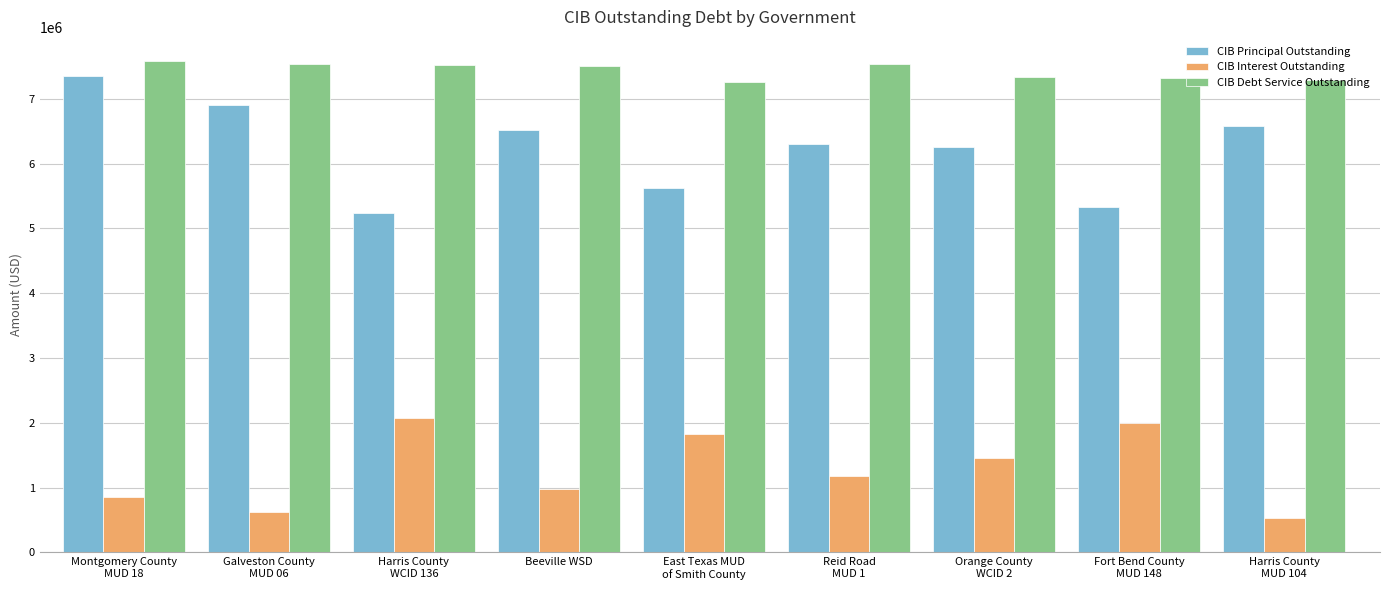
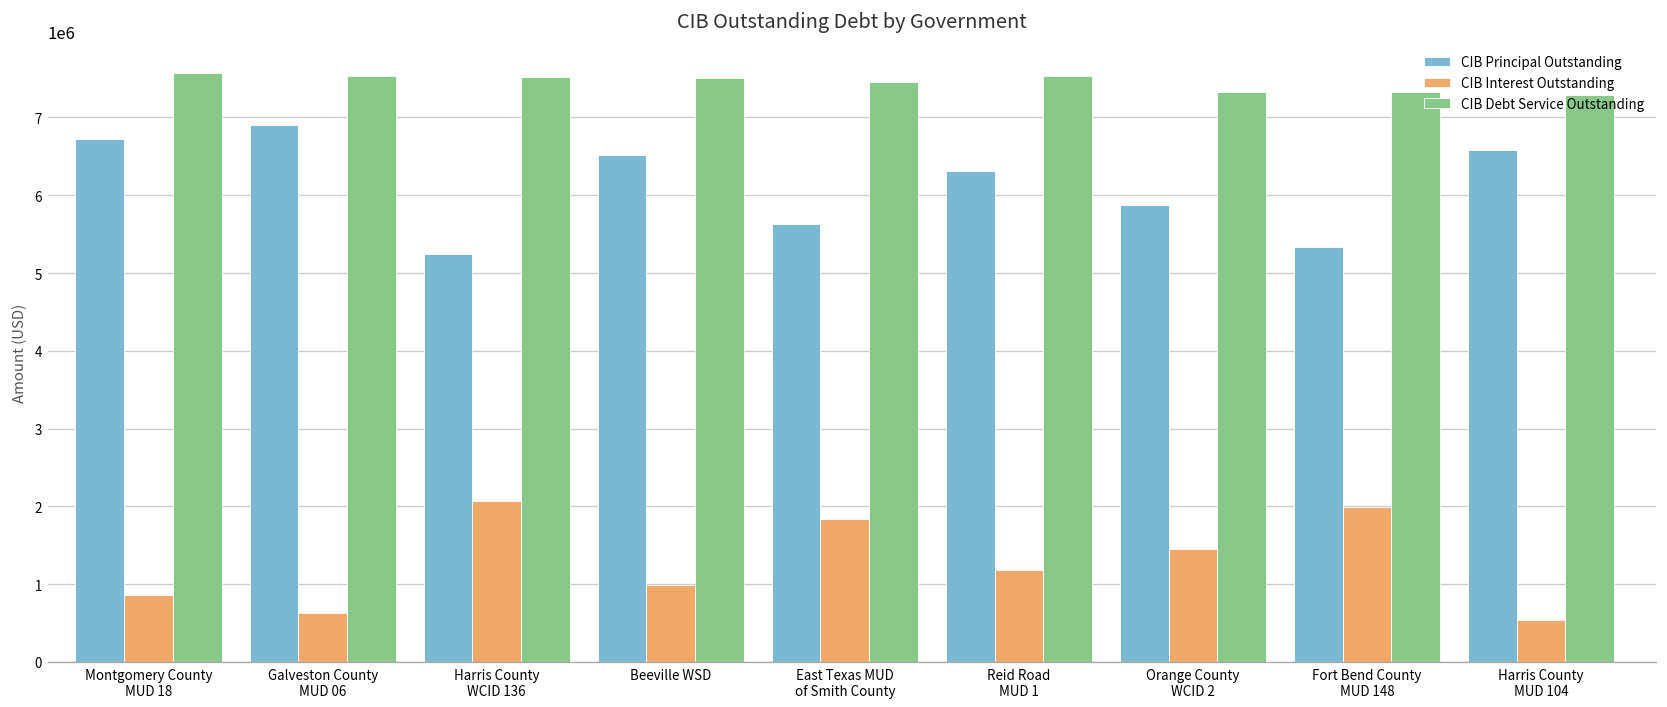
  {
    "CIB Principal Outstanding": {
-     "Montgomery County MUD 18": 7400000,
+     "Montgomery County MUD 18": 6700000,
      "Galveston County MUD 06": 6900000,
      "Harris County WCID 136": 5200000,
      "Beeville WSD": 6500000,
      "East Texas MUD of Smith County": 5600000,
      "Reid Road MUD 1": 6300000,
-     "Orange County WCID 2": 6300000,
+     "Orange County WCID 2": 5900000,
      "Fort Bend County MUD 148": 5300000,
      "Harris County MUD 104": 6600000
    },
    "CIB Interest Outstanding": {
      "Montgomery County MUD 18": 900000,
      "Galveston County MUD 06": 600000,
      "Harris County WCID 136": 2100000,
      "Beeville WSD": 1000000,
      "East Texas MUD of Smith County": 1800000,
      "Reid Road MUD 1": 1200000,
      "Orange County WCID 2": 1500000,
      "Fort Bend County MUD 148": 2000000,
      "Harris County MUD 104": 500000
    },
    "CIB Debt Service Outstanding": {
      "Montgomery County MUD 18": 7600000,
      "Galveston County MUD 06": 7500000,
      "Harris County WCID 136": 7500000,
      "Beeville WSD": 7500000,
-     "East Texas MUD of Smith County": 7300000,
+     "East Texas MUD of Smith County": 7500000,
      "Reid Road MUD 1": 7500000,
      "Orange County WCID 2": 7300000,
      "Fort Bend County MUD 148": 7300000,
      "Harris County MUD 104": 7300000
    }
  }
